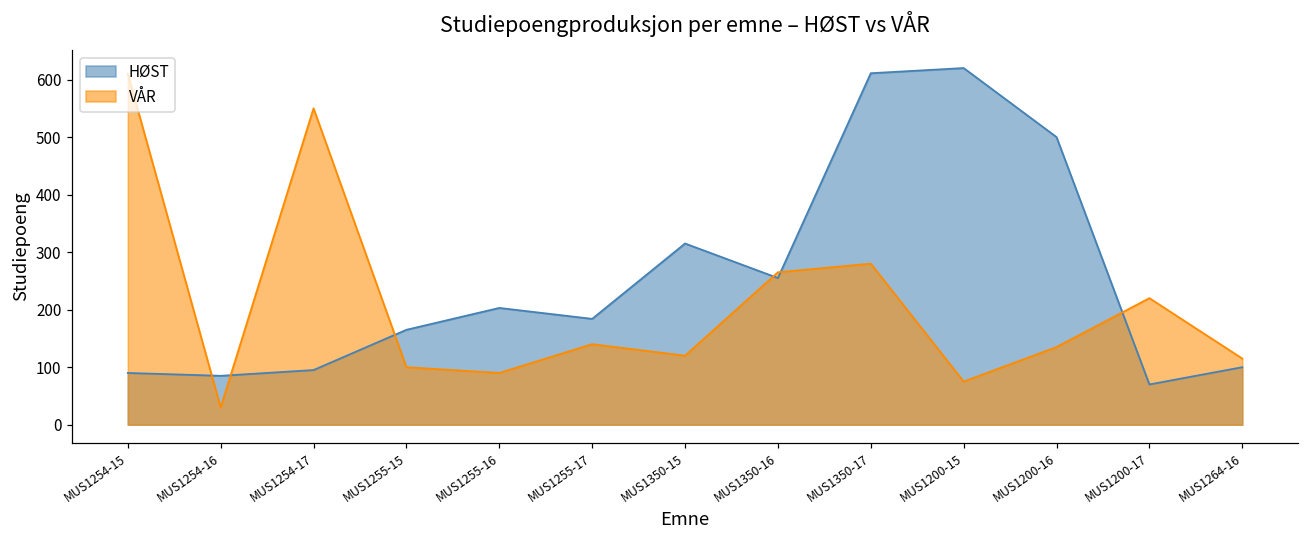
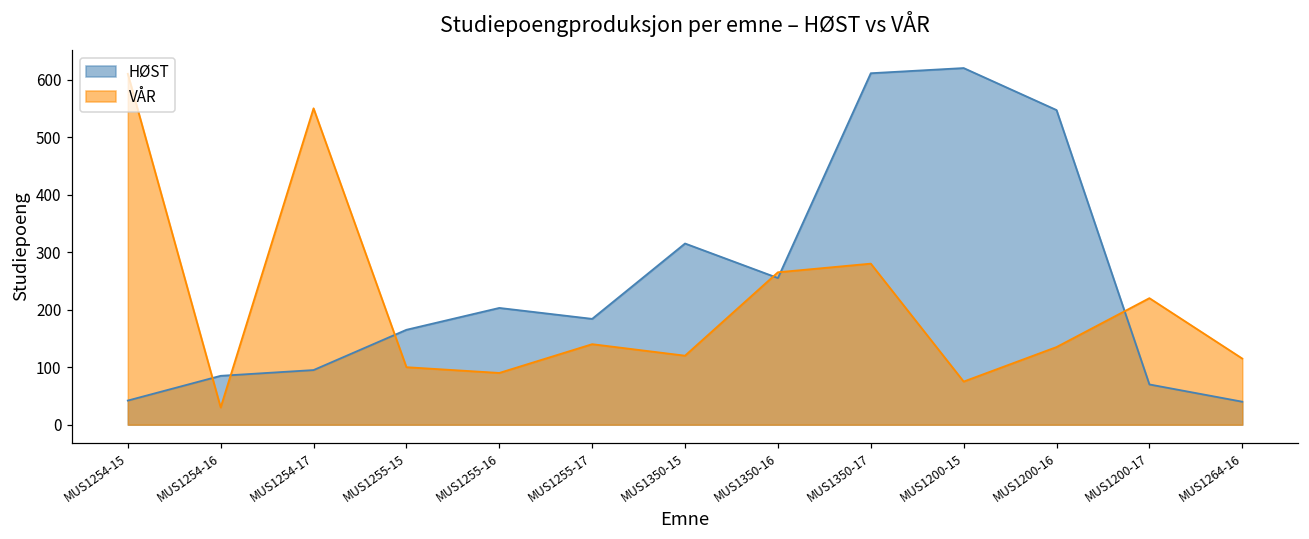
  {
    "HØST": {
-     "MUS1254-15": 90,
+     "MUS1254-15": 40,
      "MUS1254-16": 90,
      "MUS1254-17": 100,
      "MUS1255-15": 170,
      "MUS1255-16": 200,
      "MUS1255-17": 180,
      "MUS1350-15": 320,
      "MUS1350-16": 260,
      "MUS1350-17": 610,
      "MUS1200-15": 620,
-     "MUS1200-16": 500,
+     "MUS1200-16": 550,
      "MUS1200-17": 70,
-     "MUS1264-16": 100
+     "MUS1264-16": 40
    },
    "VÅR": {
      "MUS1254-16": 30,
      "MUS1254-17": 550,
      "MUS1255-15": 100,
      "MUS1255-16": 90,
      "MUS1255-17": 140,
      "MUS1350-15": 120,
      "MUS1350-16": 270,
      "MUS1350-17": 280,
      "MUS1200-15": 80,
      "MUS1200-16": 140,
      "MUS1200-17": 220,
      "MUS1264-16": 120
    }
  }
